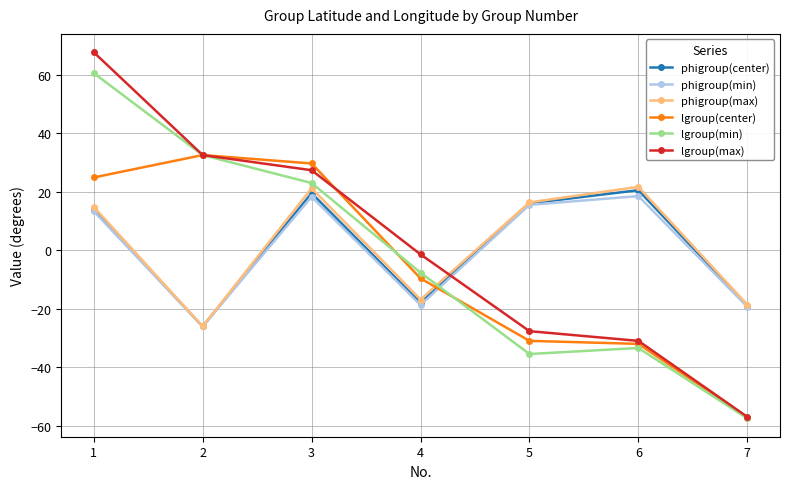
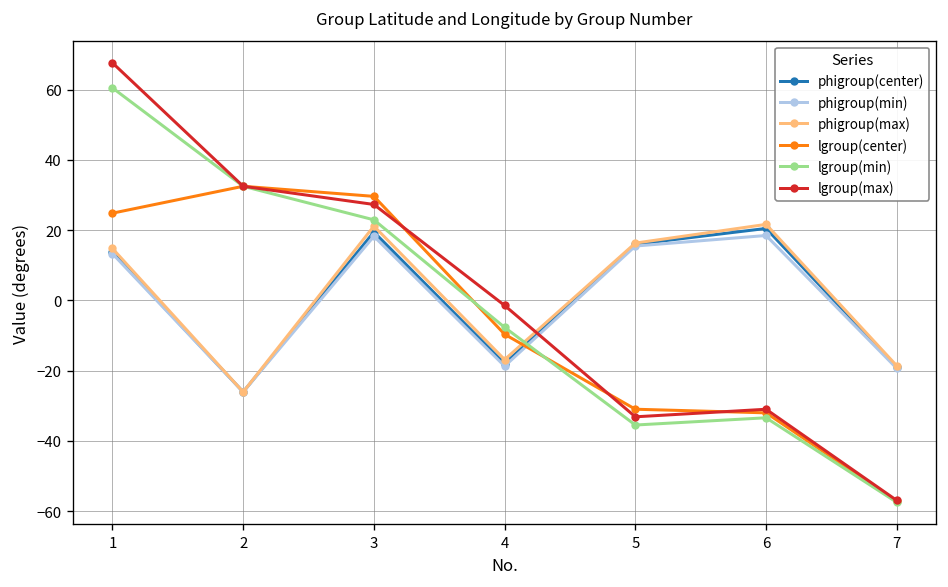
  {
    "phigroup(center)": {
      "3": 19,
      "6": 20
    },
    "phigroup(min)": {
      "3": 18,
      "6": 18
    },
    "phigroup(max)": {
      "1": 15,
      "3": 21,
      "4": -17,
      "6": 22
    },
    "lgroup(center)": {
      "1": 25,
      "3": 30,
      "4": -10,
      "5": -31,
      "6": -32
    },
    "lgroup(min)": {
      "1": 61,
      "3": 23,
      "4": -8,
      "5": -36,
      "6": -33
    },
    "lgroup(max)": {
      "1": 68,
      "3": 27,
      "4": -1,
-     "5": -28,
+     "5": -33,
      "6": -31
    }
  }
